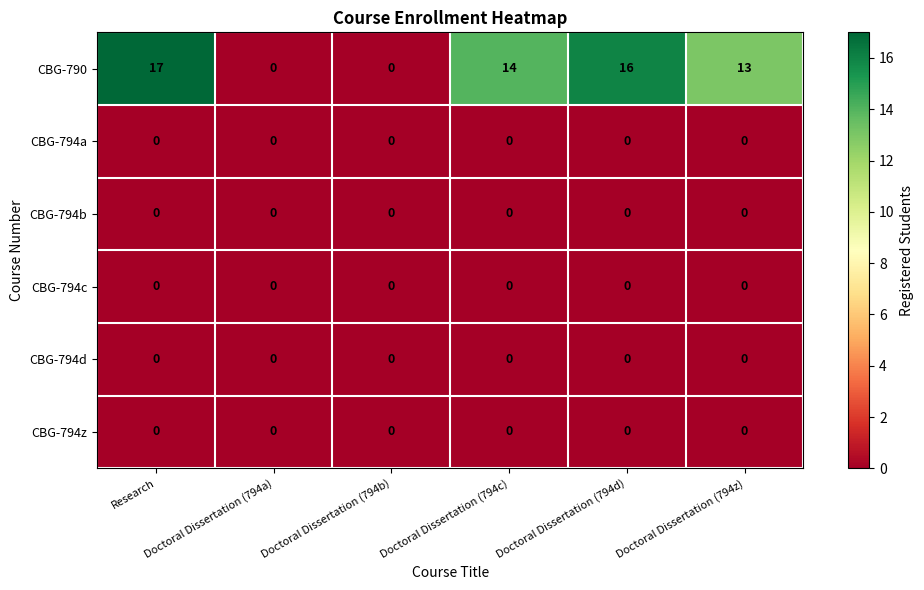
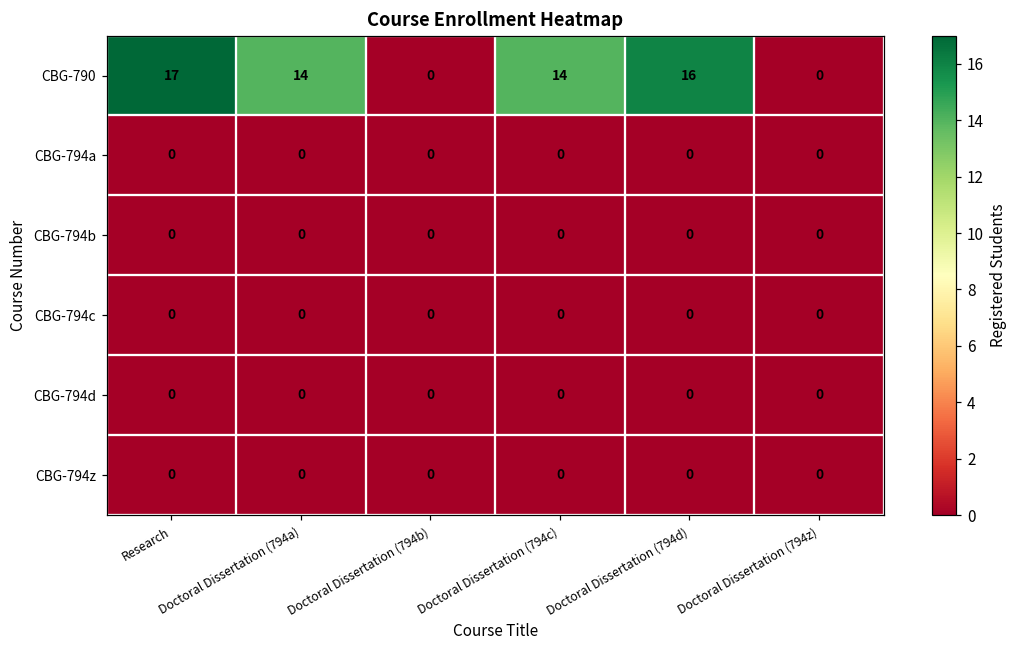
  {
    "CBG-790": {
      "Research": 17,
-     "Doctoral Dissertation (794a)": 0,
+     "Doctoral Dissertation (794a)": 14,
      "Doctoral Dissertation (794b)": 0,
      "Doctoral Dissertation (794c)": 14,
      "Doctoral Dissertation (794d)": 16,
-     "Doctoral Dissertation (794z)": 13
+     "Doctoral Dissertation (794z)": 0
    },
    "CBG-794a": {
      "Research": 0,
      "Doctoral Dissertation (794a)": 0,
      "Doctoral Dissertation (794b)": 0,
      "Doctoral Dissertation (794c)": 0,
      "Doctoral Dissertation (794d)": 0,
      "Doctoral Dissertation (794z)": 0
    },
    "CBG-794b": {
      "Research": 0,
      "Doctoral Dissertation (794a)": 0,
      "Doctoral Dissertation (794b)": 0,
      "Doctoral Dissertation (794c)": 0,
      "Doctoral Dissertation (794d)": 0,
      "Doctoral Dissertation (794z)": 0
    },
    "CBG-794c": {
      "Research": 0,
      "Doctoral Dissertation (794a)": 0,
      "Doctoral Dissertation (794b)": 0,
      "Doctoral Dissertation (794c)": 0,
      "Doctoral Dissertation (794d)": 0,
      "Doctoral Dissertation (794z)": 0
    },
    "CBG-794d": {
      "Research": 0,
      "Doctoral Dissertation (794a)": 0,
      "Doctoral Dissertation (794b)": 0,
      "Doctoral Dissertation (794c)": 0,
      "Doctoral Dissertation (794d)": 0,
      "Doctoral Dissertation (794z)": 0
    },
    "CBG-794z": {
      "Research": 0,
      "Doctoral Dissertation (794a)": 0,
      "Doctoral Dissertation (794b)": 0,
      "Doctoral Dissertation (794c)": 0,
      "Doctoral Dissertation (794d)": 0,
      "Doctoral Dissertation (794z)": 0
    }
  }
